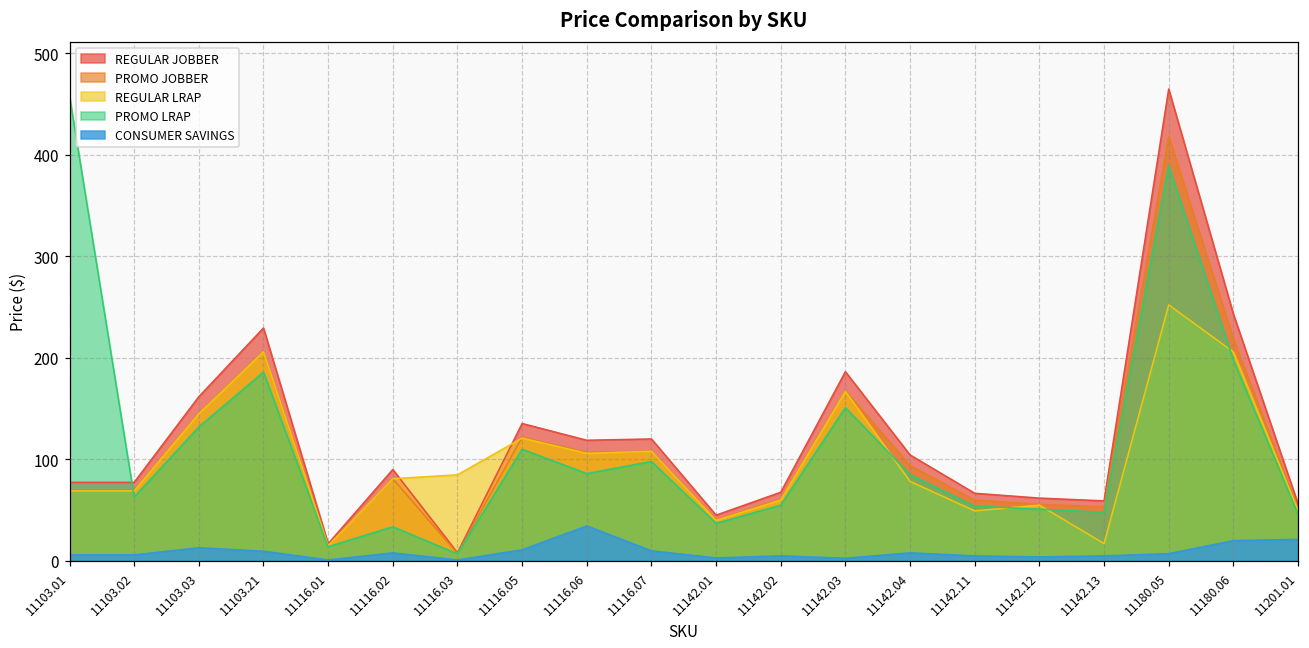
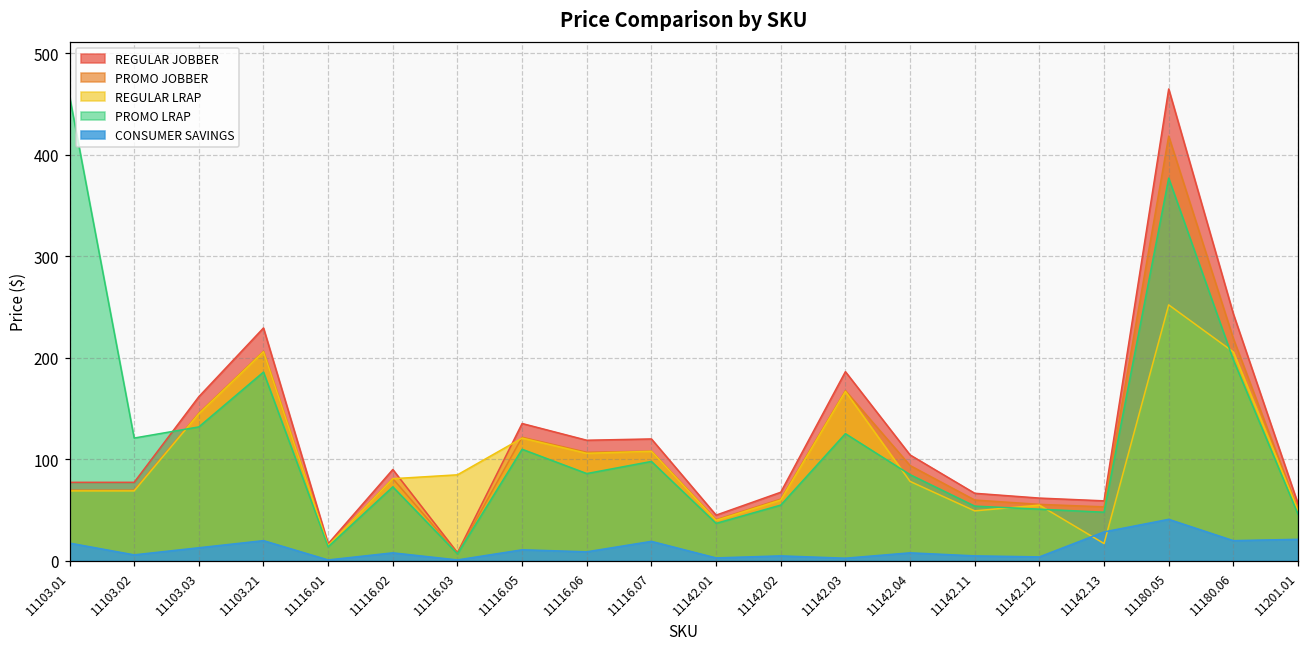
  {
    "REGULAR LRAP": {
      "11116.03": 80,
      "11142.04": 80,
      "11142.11": 50,
      "11142.13": 20,
      "11180.05": 250,
      "11180.06": 210
    },
    "PROMO LRAP": {
      "11103.01": 460,
-     "11103.02": 60,
+     "11103.02": 120,
      "11103.03": 130,
      "11103.21": 190,
-     "11116.02": 30,
+     "11116.02": 70,
      "11116.05": 110,
      "11116.06": 90,
      "11116.07": 100,
      "11142.01": 40,
      "11142.02": 50,
-     "11142.03": 150,
+     "11142.03": 130,
      "11142.04": 80,
      "11142.11": 50,
      "11142.12": 50,
      "11142.13": 50,
-     "11180.05": 390,
+     "11180.05": 380,
      "11180.06": 200,
      "11201.01": 50
    },
    "CONSUMER SAVINGS": {
-     "11103.01": 10,
+     "11103.01": 20,
      "11103.02": 10,
      "11103.03": 10,
-     "11103.21": 10,
+     "11103.21": 20,
      "11116.01": 0,
      "11116.02": 10,
      "11116.03": 0,
      "11116.05": 10,
-     "11116.06": 30,
-     "11116.07": 10,
+     "11116.06": 10,
+     "11116.07": 20,
      "11142.01": 0,
      "11142.02": 10,
      "11142.03": 0,
      "11142.04": 10,
      "11142.11": 10,
      "11142.12": 0,
-     "11142.13": 10,
-     "11180.05": 10,
+     "11142.13": 30,
+     "11180.05": 40,
      "11180.06": 20,
      "11201.01": 20
    }
  }
